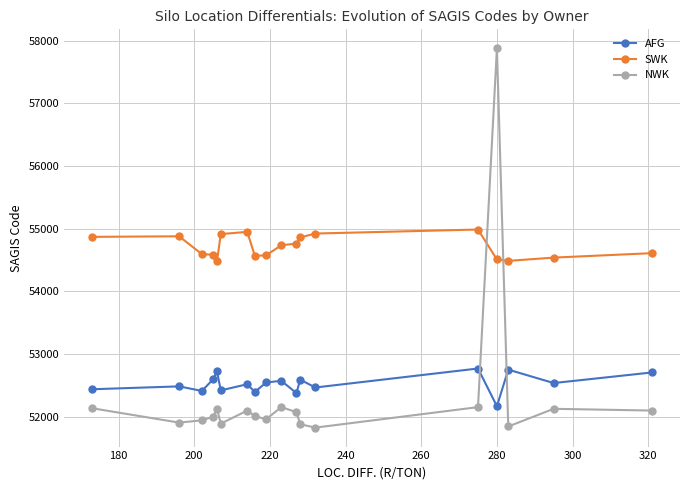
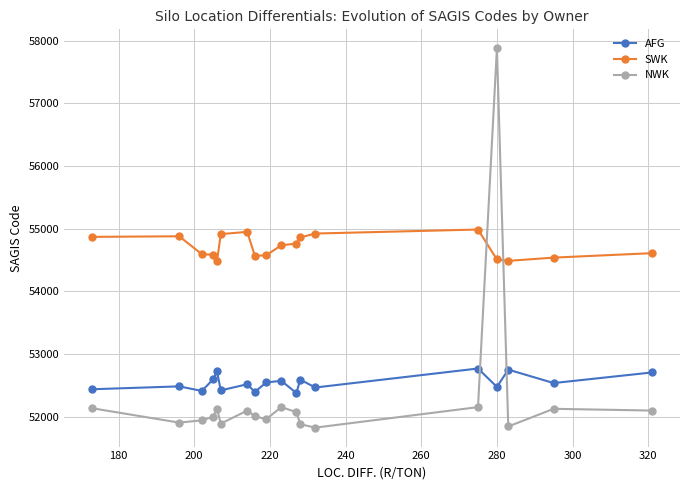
  {
    "AFG": {
-     "280": 52200
+     "280": 52500
    },
    "SWK": {
      "280": 54500
    },
    "NWK": {
      "280": 57900
    }
  }
